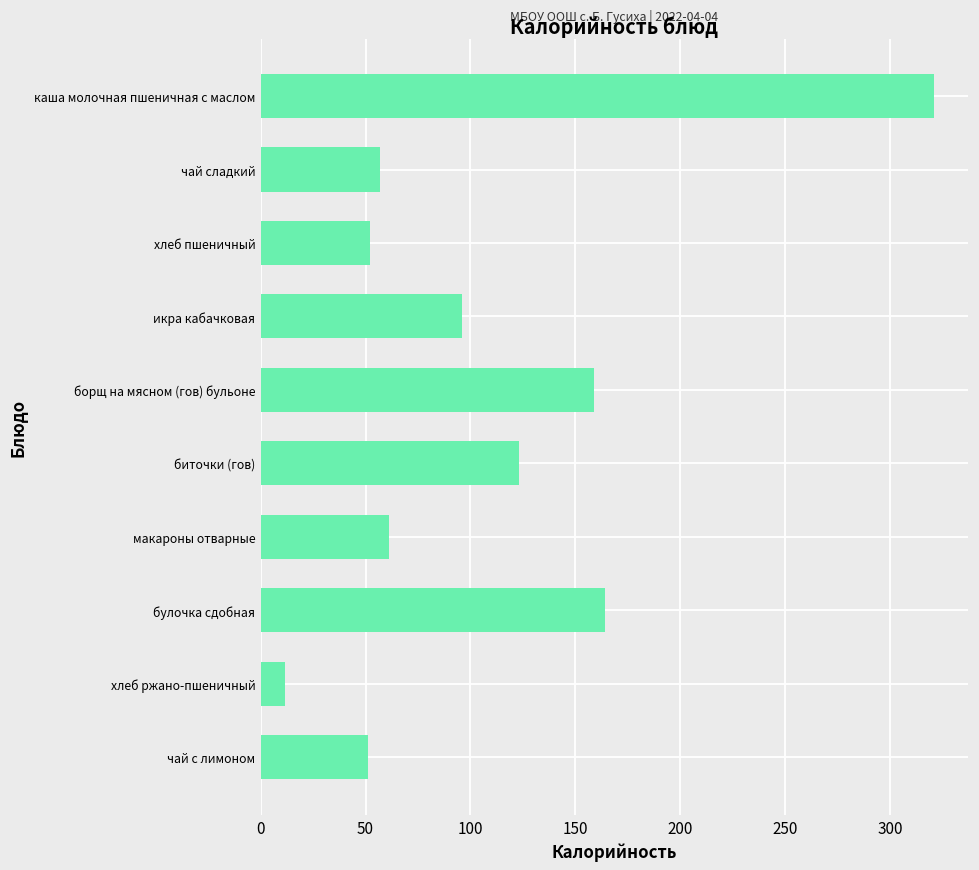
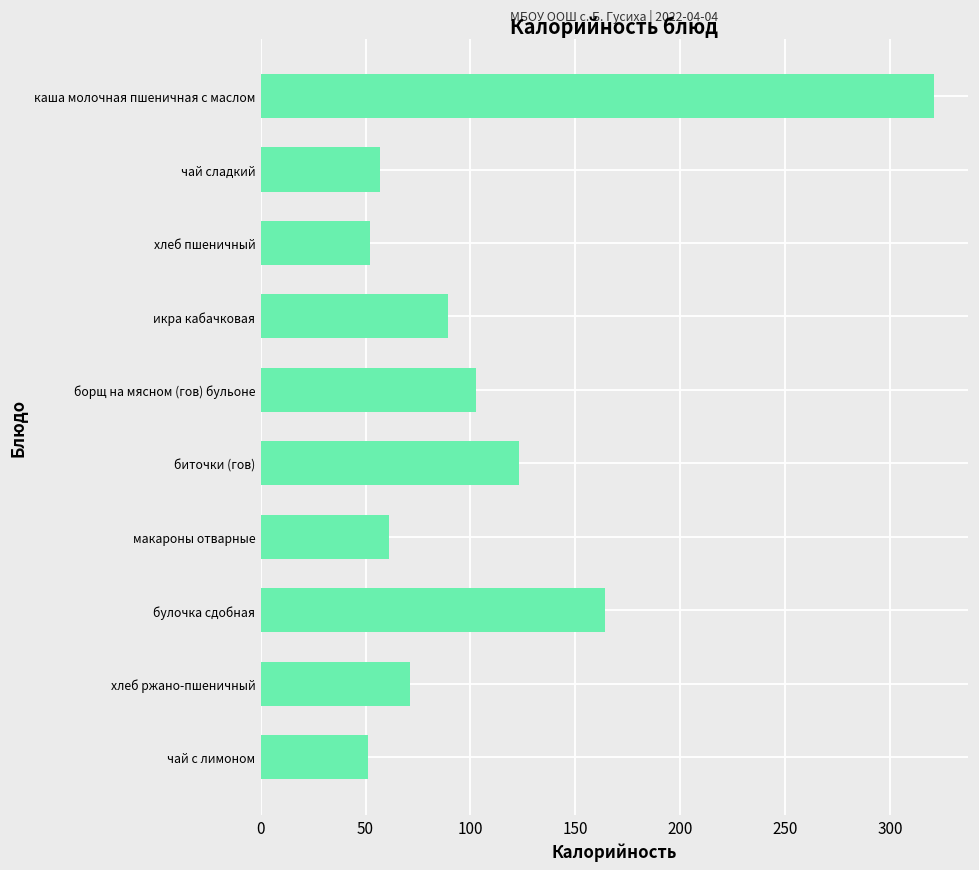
  {
    "каша молочная пшеничная с маслом": 321,
    "чай сладкий": 57,
    "хлеб пшеничный": 52,
-   "икра кабачковая": 96,
-   "борщ на мясном (гов) бульоне": 159,
+   "икра кабачковая": 89,
+   "борщ на мясном (гов) бульоне": 103,
    "биточки (гов)": 123,
    "макароны отварные": 61,
    "булочка сдобная": 164,
-   "хлеб ржано-пшеничный": 12,
+   "хлеб ржано-пшеничный": 71,
    "чай с лимоном": 51
  }
